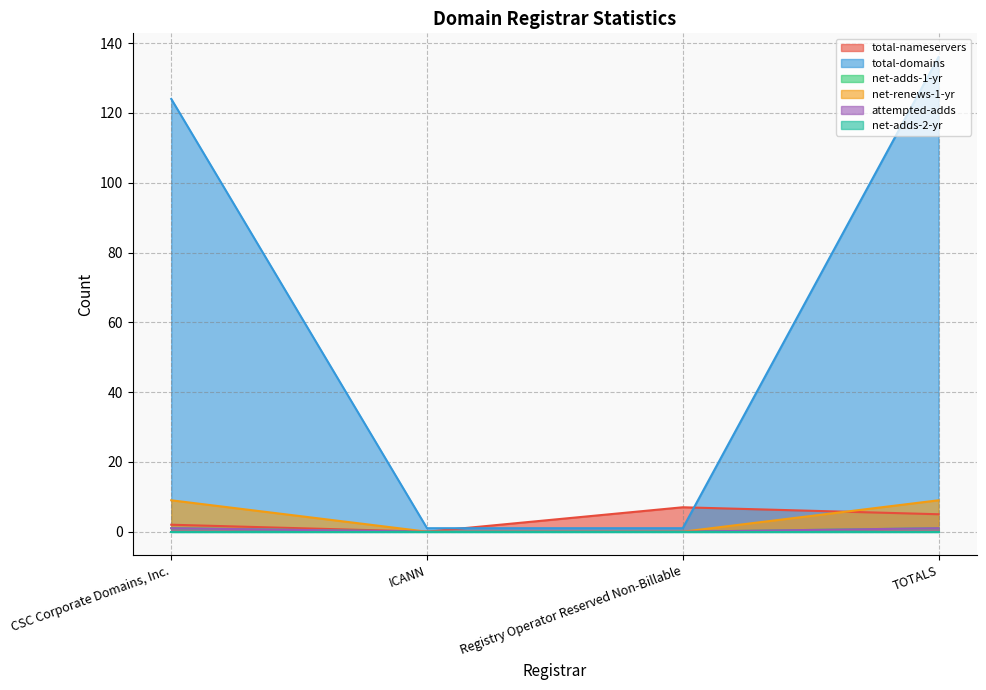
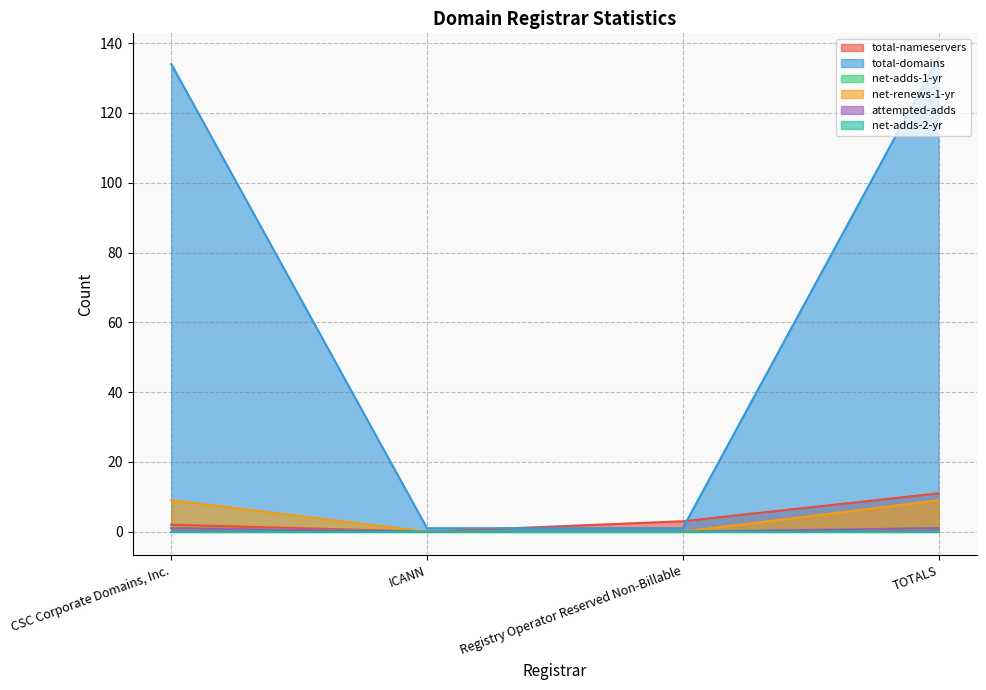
  {
    "total-nameservers": {
      "CSC Corporate Domains, Inc.": 2,
-     "Registry Operator Reserved Non-Billable": 7,
-     "TOTALS": 5
+     "Registry Operator Reserved Non-Billable": 3,
+     "TOTALS": 11
    },
    "total-domains": {
-     "CSC Corporate Domains, Inc.": 124,
+     "CSC Corporate Domains, Inc.": 134,
      "ICANN": 1,
      "Registry Operator Reserved Non-Billable": 1
    },
    "attempted-adds": {
      "CSC Corporate Domains, Inc.": 1,
      "TOTALS": 1
    },
    "net-renews-1-yr": {
      "CSC Corporate Domains, Inc.": 9,
      "TOTALS": 9
    },
    "net-adds-2-yr": {
      "CSC Corporate Domains, Inc.": 0,
      "TOTALS": 0
    }
  }
